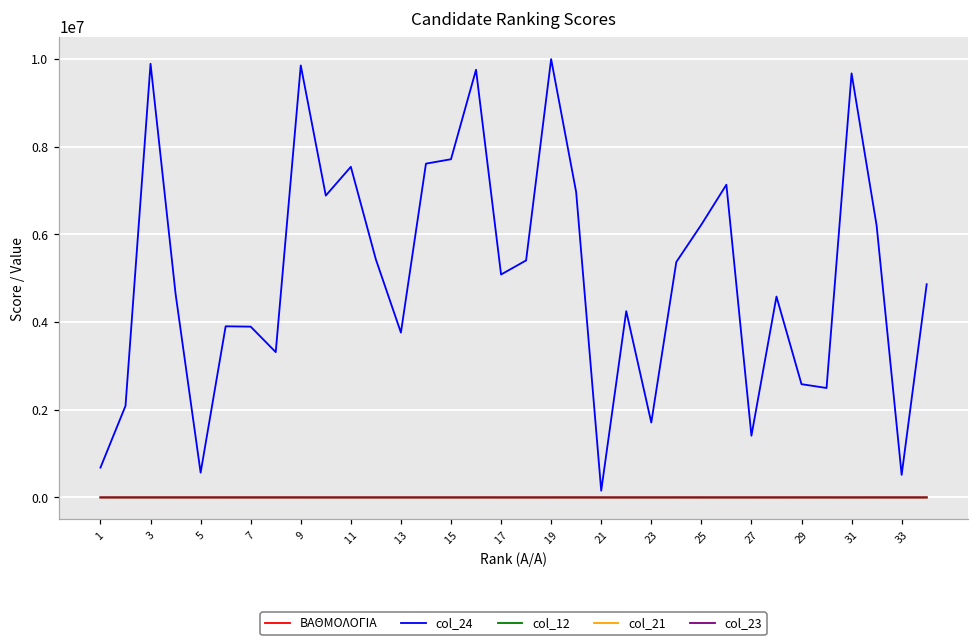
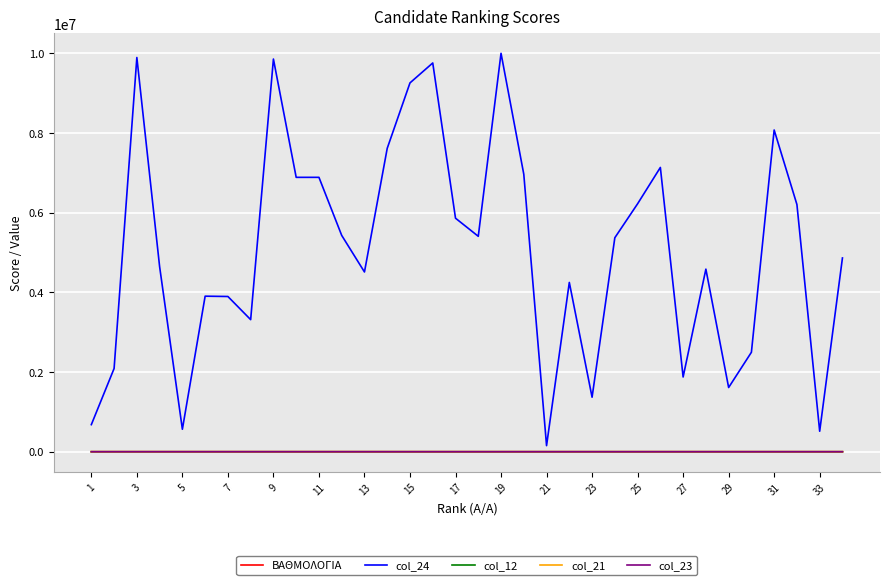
  {
    "col_23": {
      "1": 0,
      "3": 0,
      "5": 0,
      "7": 0,
      "9": 0,
      "11": 0,
      "13": 0,
      "15": 0,
      "17": 0,
      "19": 0,
      "21": 0,
      "23": 0,
      "25": 0,
      "27": 0,
      "29": 0,
      "31": 0,
      "33": 0
    },
    "col_24": {
      "1": 700000,
      "3": 9900000,
      "5": 600000,
      "7": 3900000,
      "9": 9900000,
-     "11": 7500000,
-     "13": 3800000,
-     "15": 7700000,
-     "17": 5100000,
+     "11": 6900000,
+     "13": 4500000,
+     "15": 9300000,
+     "17": 5900000,
      "19": 10000000,
      "21": 200000,
-     "23": 1700000,
+     "23": 1400000,
      "25": 6200000,
-     "27": 1400000,
-     "29": 2600000,
-     "31": 9700000,
+     "27": 1900000,
+     "29": 1600000,
+     "31": 8100000,
      "33": 500000
    }
  }
